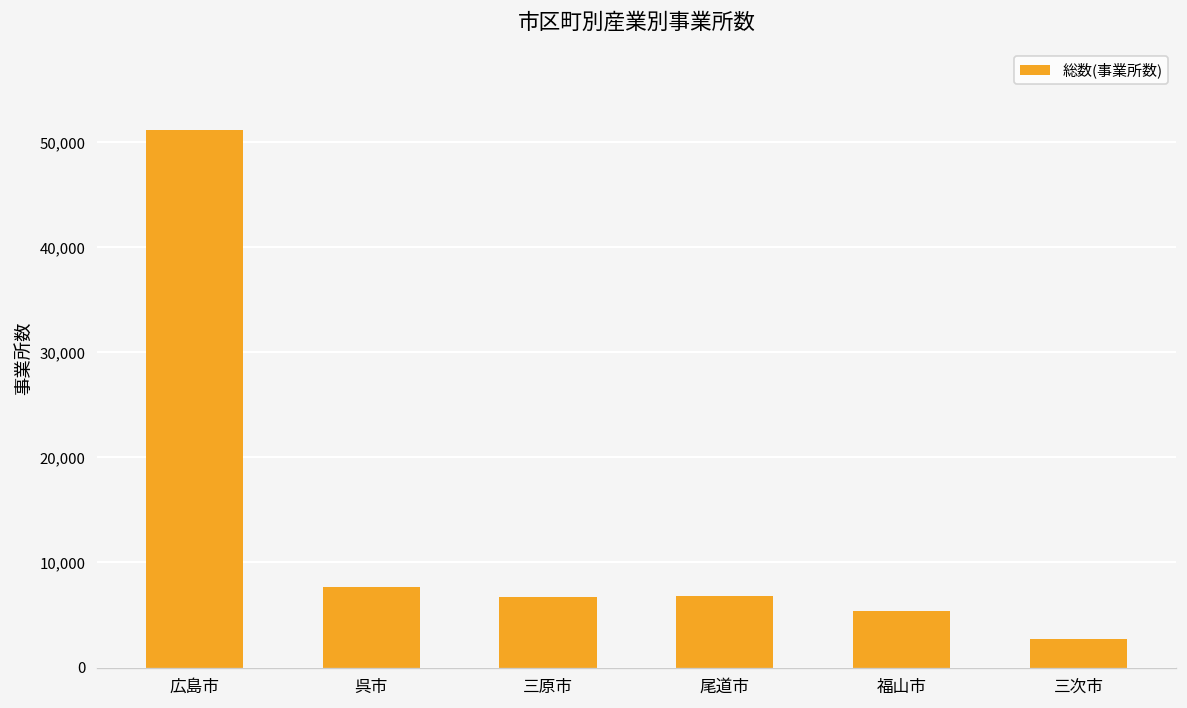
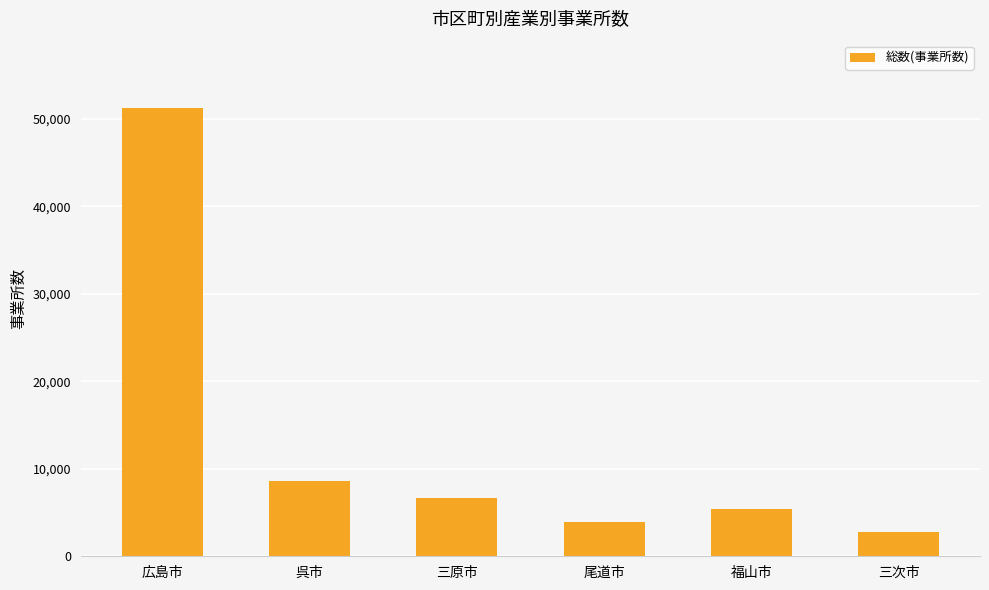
  {
    "広島市": "51,000",
-   "呉市": "8,000",
+   "呉市": "9,000",
    "三原市": "7,000",
-   "尾道市": "7,000",
+   "尾道市": "4,000",
    "福山市": "5,000",
    "三次市": "3,000"
  }
